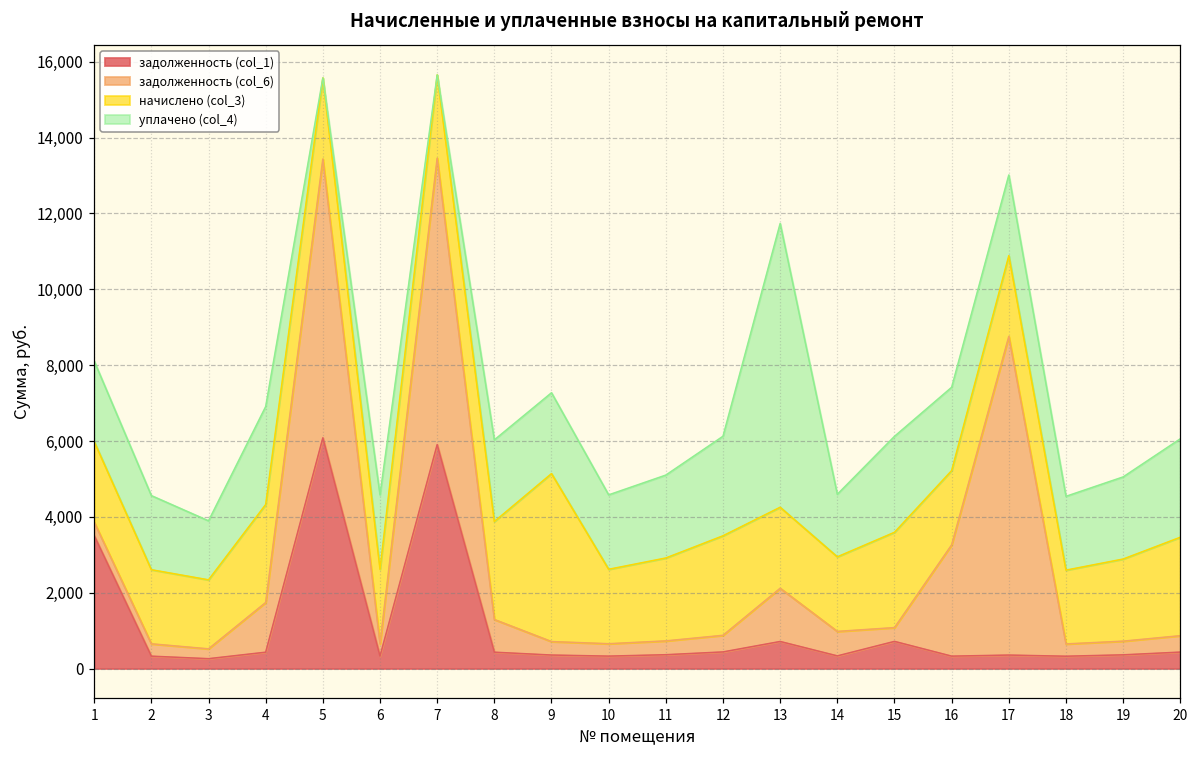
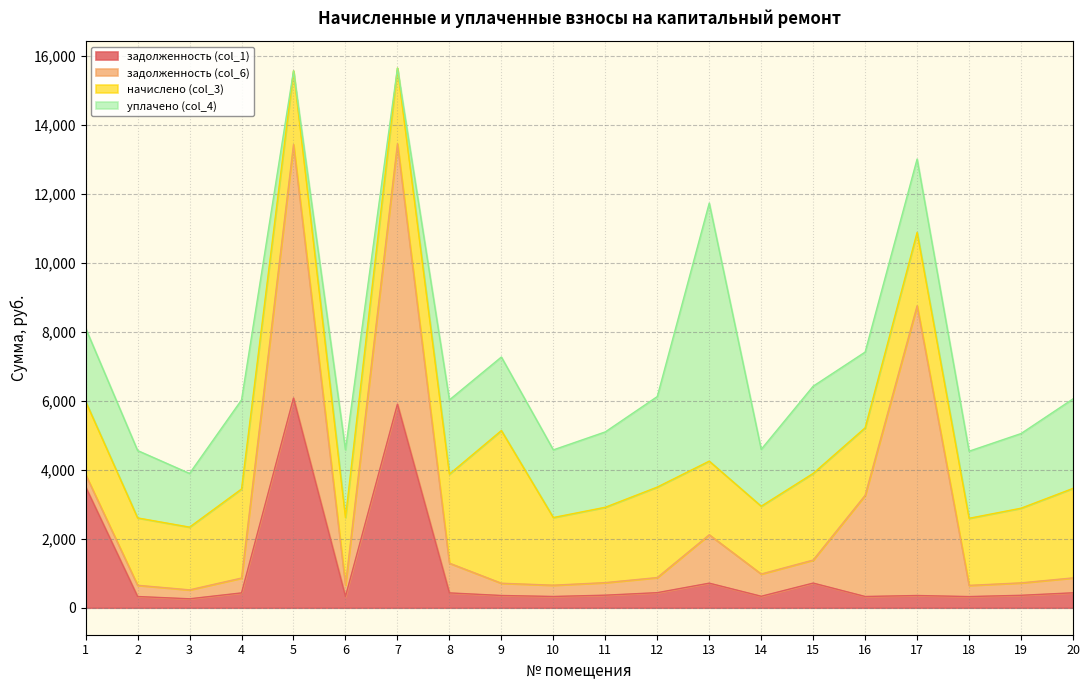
  {
    "задолженность (col_1)": {
      "1": "3,500",
      "2": "300",
      "3": "300",
      "4": "400",
      "5": "6,100",
      "6": "300",
      "7": "5,900",
      "8": "400",
      "9": "400",
      "10": "300",
      "11": "400",
      "12": "400",
      "13": "700",
      "14": "300",
      "15": "700",
      "16": "300",
      "17": "400",
      "18": "300",
      "19": "400",
      "20": "400"
    },
    "задолженность (col_6)": {
      "1": "400",
      "2": "300",
      "3": "300",
-     "4": "1,300",
+     "4": "400",
      "5": "7,400",
      "6": "300",
      "7": "7,600",
      "8": "900",
      "9": "400",
      "10": "300",
      "11": "400",
      "12": "400",
      "13": "1,400",
      "14": "600",
-     "15": "400",
+     "15": "700",
      "16": "2,900",
      "17": "8,400",
      "18": "300",
      "19": "400",
      "20": "400"
    },
    "начислено (col_3)": {
      "1": "2,100",
      "2": "2,000",
      "3": "1,800",
      "4": "2,600",
      "6": "2,000",
      "8": "2,600",
      "9": "4,400",
      "10": "2,000",
      "11": "2,200",
      "12": "2,600",
      "13": "2,100",
      "14": "2,000",
      "15": "2,500",
      "16": "2,000",
      "17": "2,100",
      "18": "1,900",
      "19": "2,200",
      "20": "2,600"
    },
    "уплачено (col_4)": {
      "1": "2,100",
      "2": "2,000",
      "3": "1,600",
      "4": "2,600",
      "6": "2,000",
      "8": "2,200",
      "9": "2,100",
      "10": "2,000",
      "11": "2,200",
      "12": "2,600",
      "13": "7,500",
      "14": "1,600",
      "15": "2,500",
      "16": "2,200",
      "17": "2,100",
      "18": "1,900",
      "19": "2,200",
      "20": "2,600"
    }
  }
